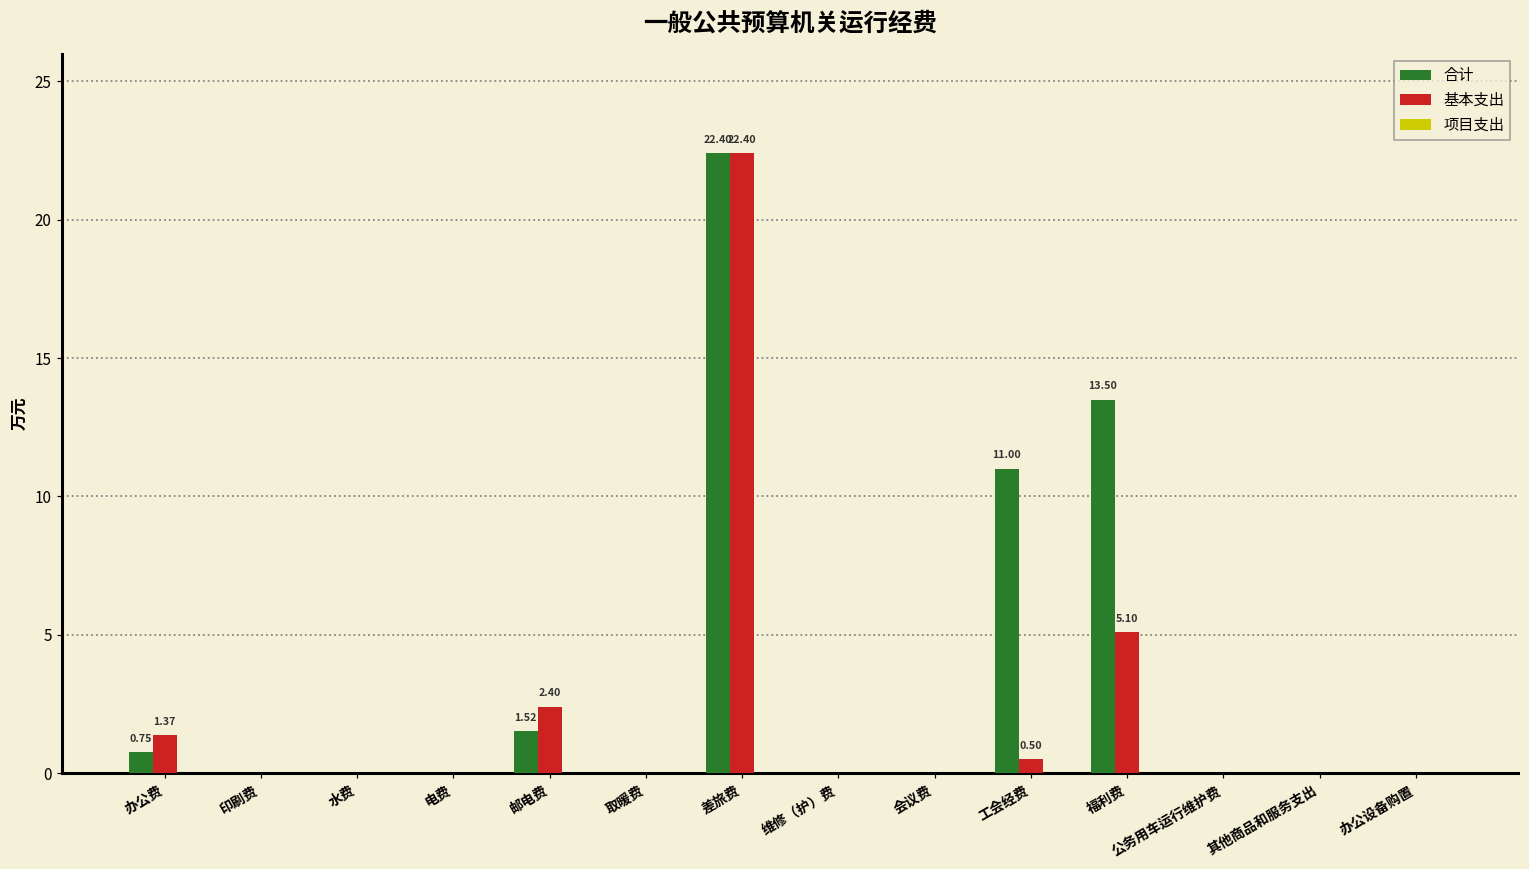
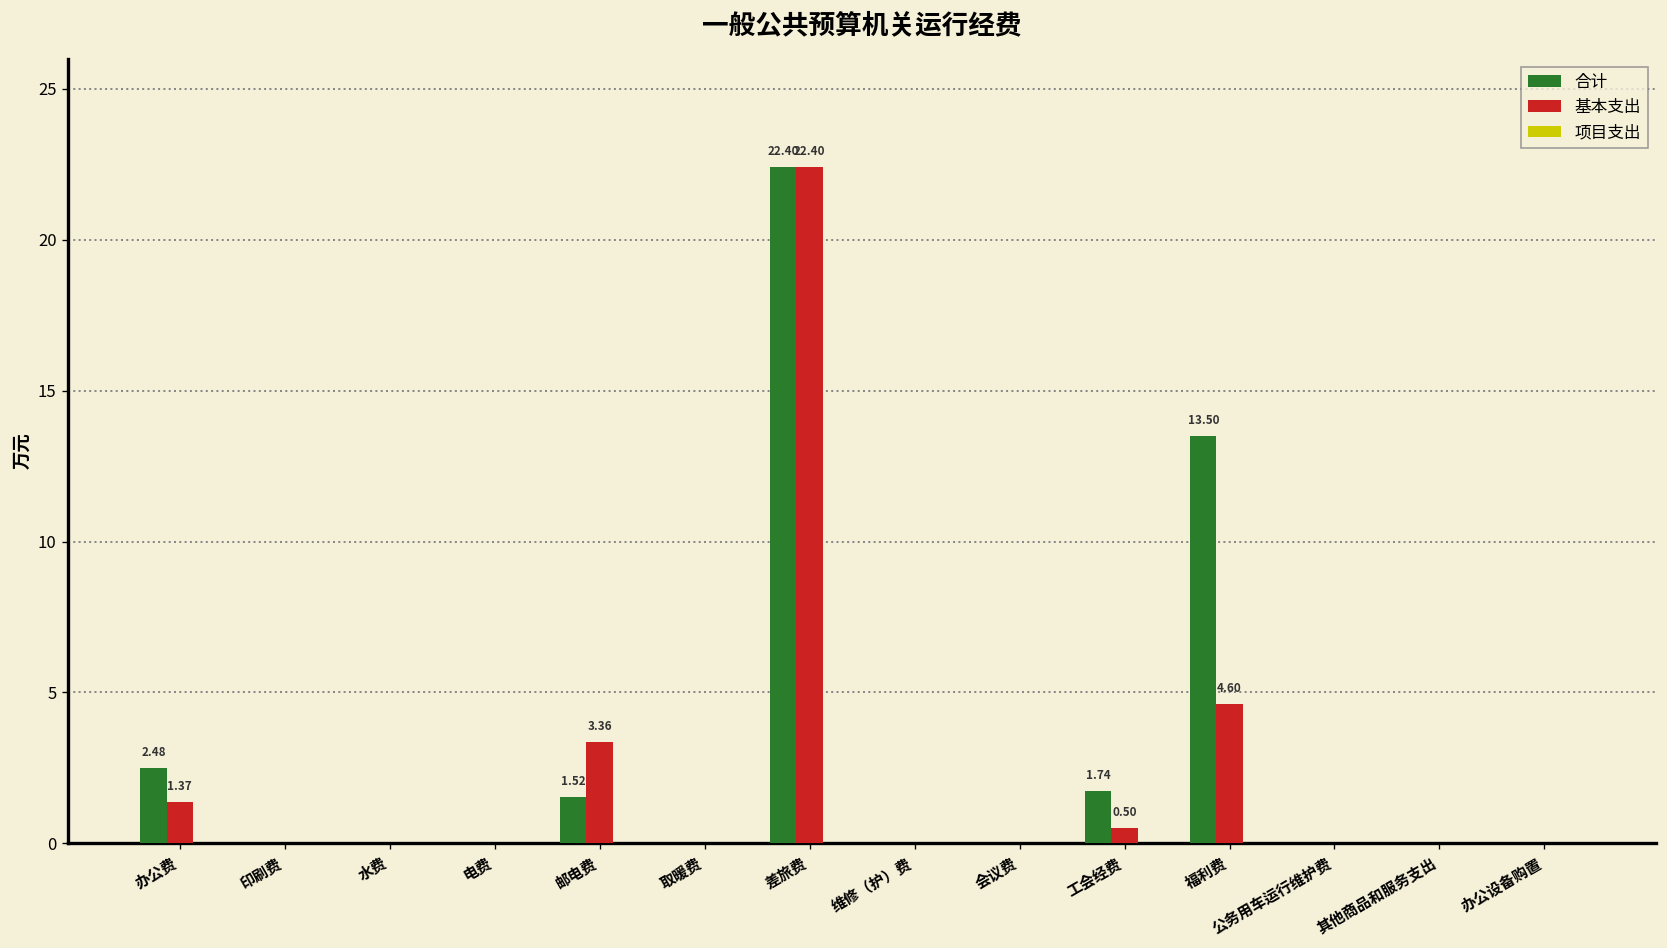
  {
    "合计": {
-     "办公费": 0.75,
+     "办公费": 2.48,
      "邮电费": 1.52,
-     "工会经费": 11.00,
+     "工会经费": 1.74,
      "福利费": 13.50
    },
    "基本支出": {
      "办公费": 1.37,
-     "邮电费": 2.40,
+     "邮电费": 3.36,
      "工会经费": 0.50,
-     "福利费": 5.10
+     "福利费": 4.60
    },
    "项目支出": {
      "办公费": 0.0,
      "印刷费": 0.0,
      "水费": 0.0,
      "电费": 0.0,
      "邮电费": 0.0,
      "取暖费": 0.0,
      "差旅费": 0.0,
      "维修（护）费": 0.0,
      "会议费": 0.0,
      "工会经费": 0.0,
      "福利费": 0.0,
      "公务用车运行维护费": 0.0,
      "其他商品和服务支出": 0.0,
      "办公设备购置": 0.0
    }
  }
